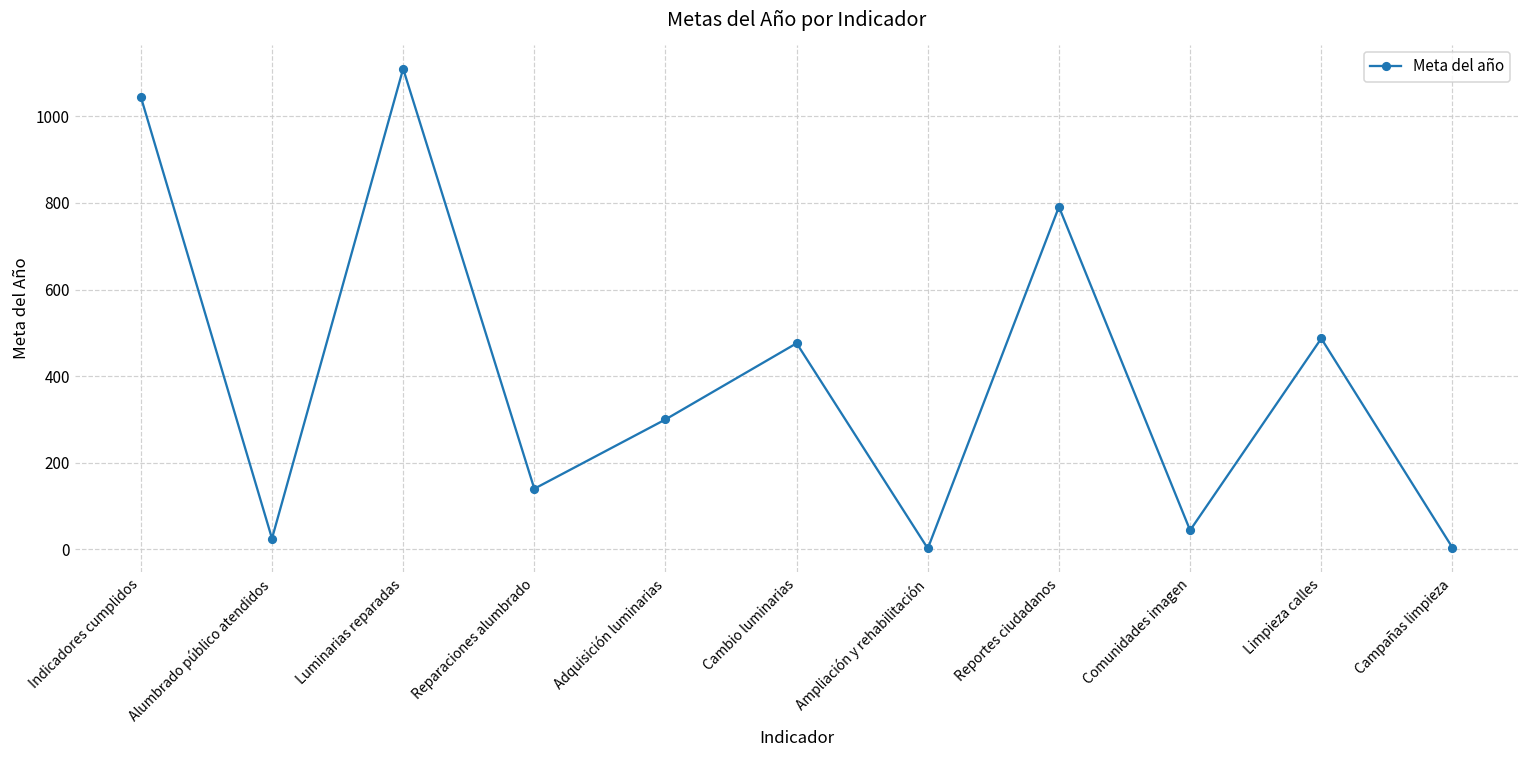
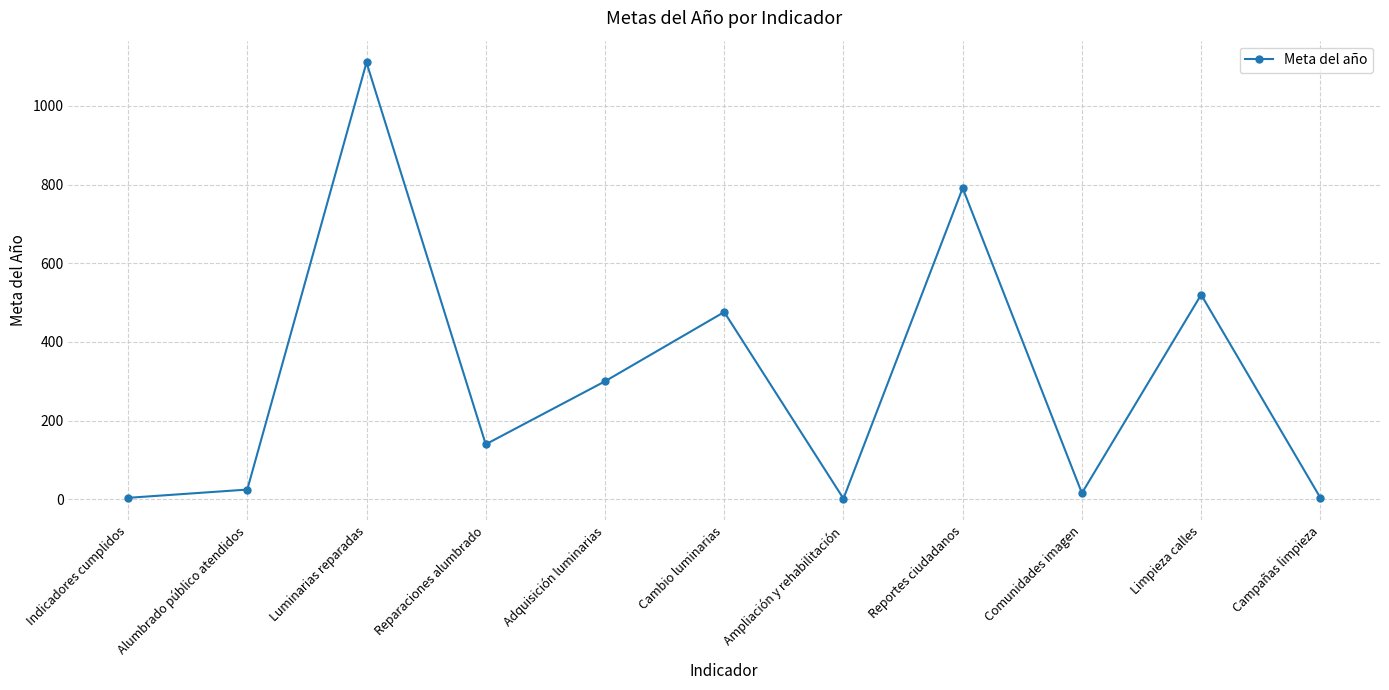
  {
-   "Indicadores cumplidos": 1050,
+   "Indicadores cumplidos": 0,
    "Alumbrado público atendidos": 30,
    "Luminarias reparadas": 1110,
    "Reparaciones alumbrado": 140,
    "Adquisición luminarias": 300,
    "Cambio luminarias": 480,
    "Ampliación y rehabilitación": 0,
    "Reportes ciudadanos": 790,
-   "Comunidades imagen": 40,
-   "Limpieza calles": 490,
+   "Comunidades imagen": 20,
+   "Limpieza calles": 520,
    "Campañas limpieza": 0
  }
